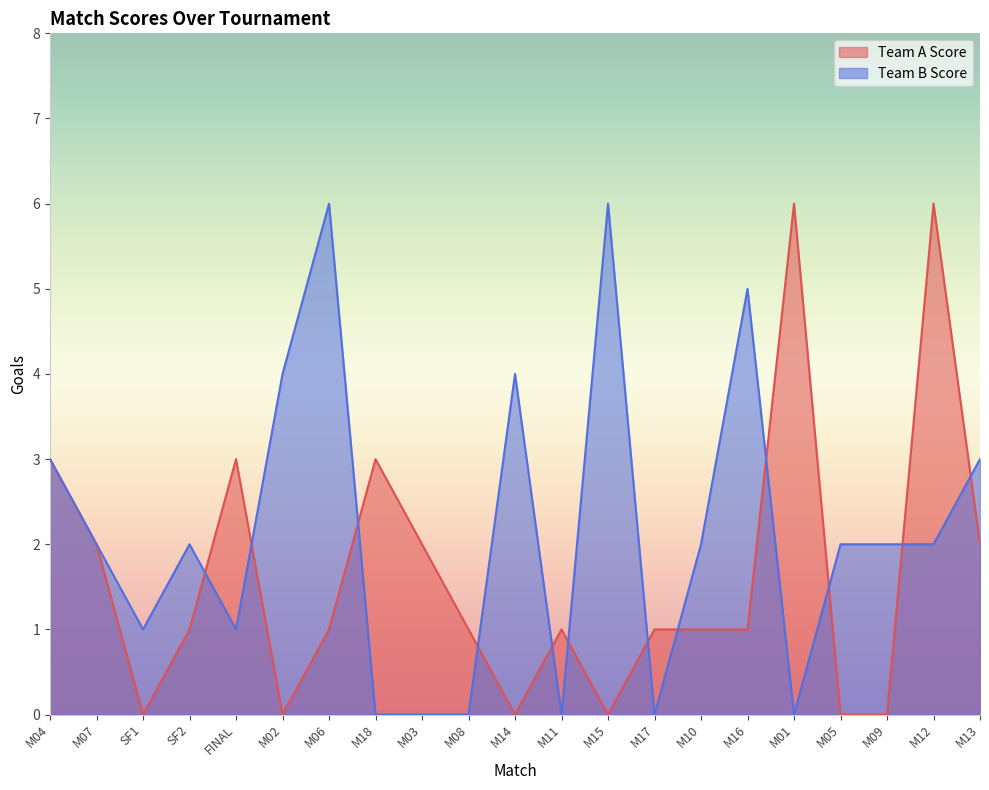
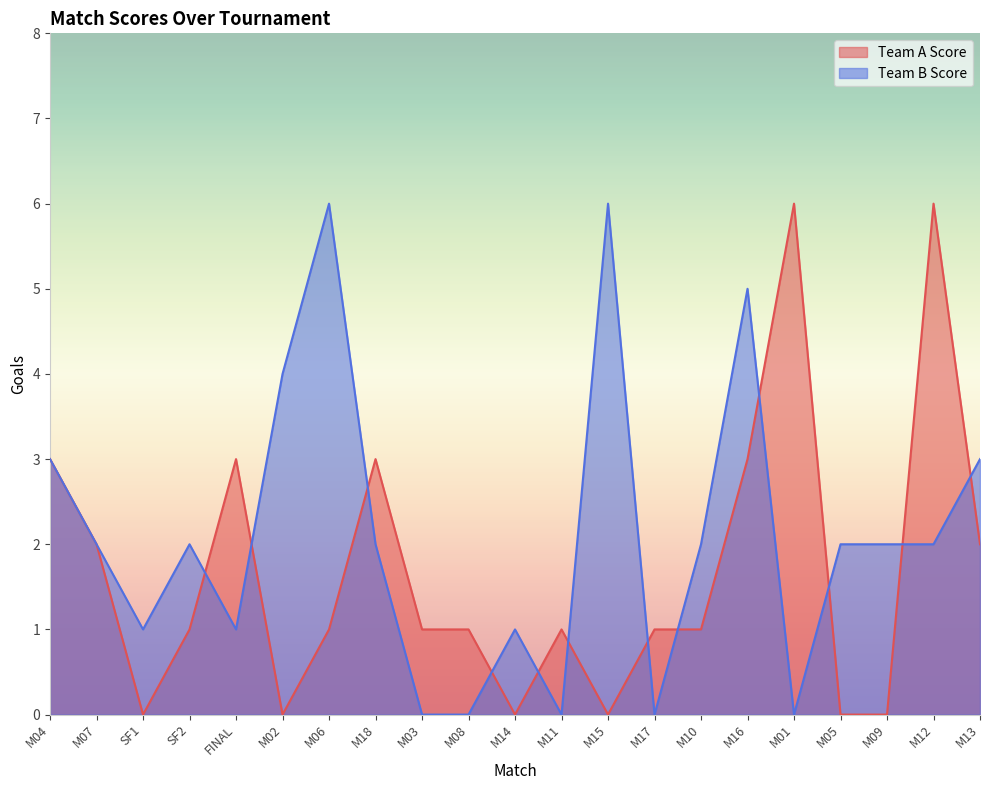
  {
    "Team A Score": {
      "SF1": 0,
      "SF2": 1,
      "FINAL": 3,
      "M02": 0,
      "M06": 1,
      "M18": 3,
-     "M03": 2,
+     "M03": 1,
      "M08": 1,
      "M14": 0,
      "M11": 1,
      "M15": 0,
      "M17": 1,
      "M10": 1,
-     "M16": 1,
+     "M16": 3,
      "M01": 6,
      "M05": 0,
      "M09": 0,
      "M12": 6,
      "M13": 2
    },
    "Team B Score": {
      "SF1": 1,
      "SF2": 2,
      "FINAL": 1,
      "M02": 4,
      "M06": 6,
-     "M18": 0,
+     "M18": 2,
      "M03": 0,
      "M08": 0,
-     "M14": 4,
+     "M14": 1,
      "M11": 0,
      "M15": 6,
      "M17": 0,
      "M10": 2,
      "M16": 5,
      "M01": 0,
      "M05": 2,
      "M09": 2,
      "M12": 2,
      "M13": 3
    }
  }
